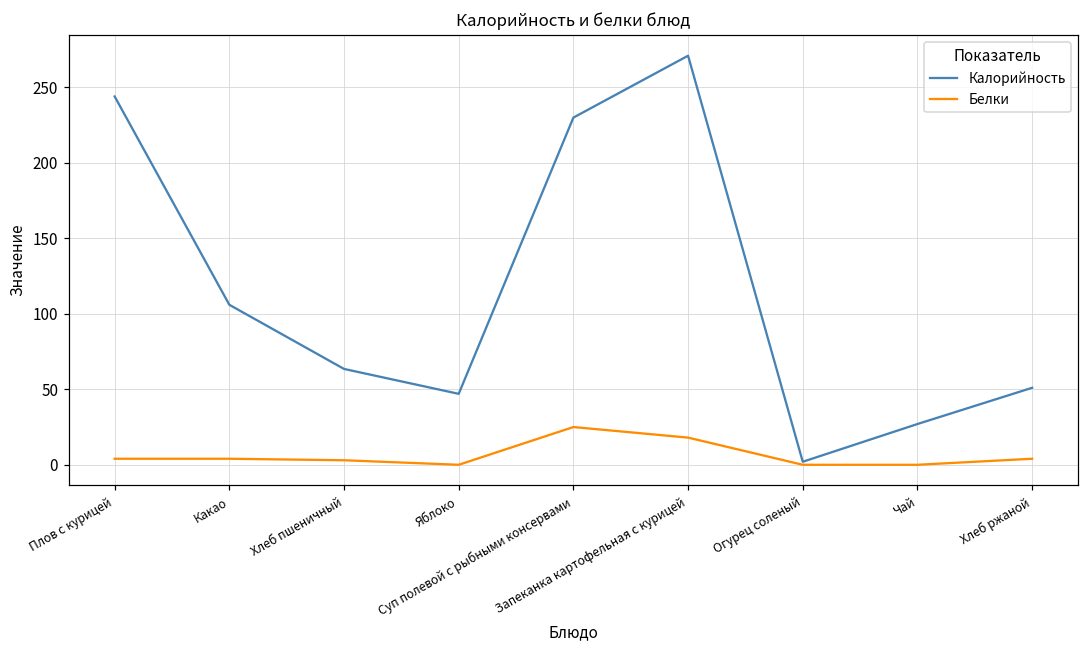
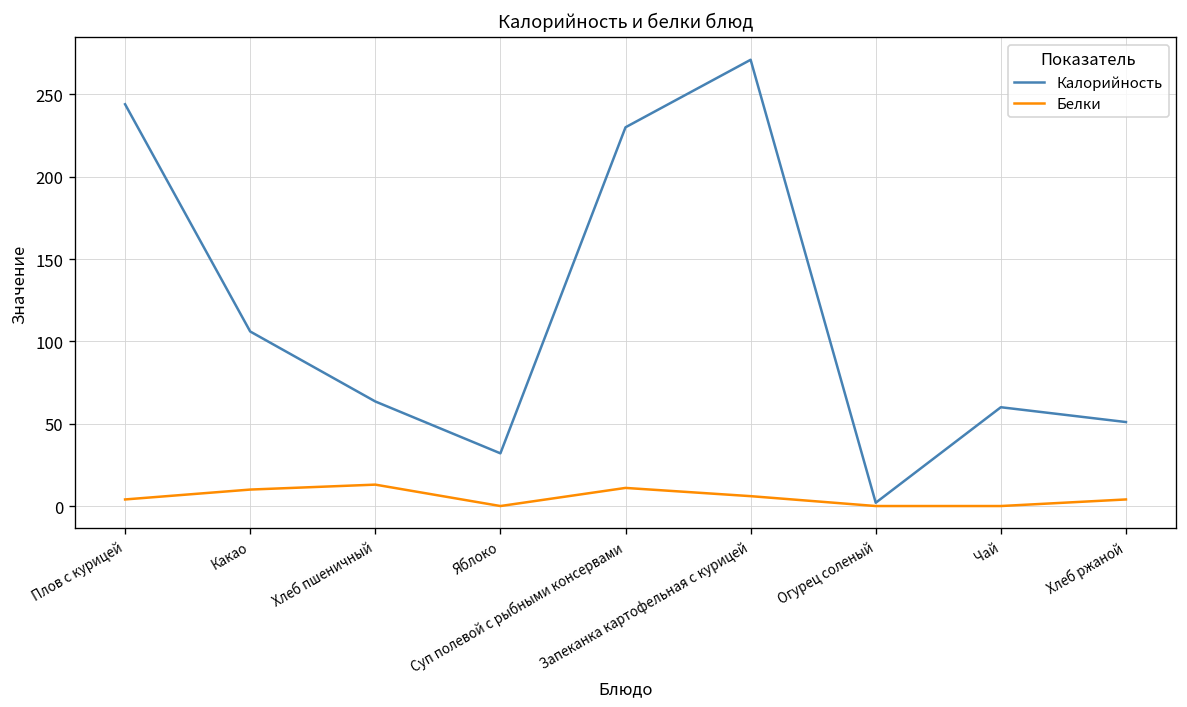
  {
    "Калорийность": {
      "Плов с курицей": 244,
      "Какао": 106,
      "Хлеб пшеничный": 64,
-     "Яблоко": 47,
+     "Яблоко": 32,
      "Суп полевой с рыбными консервами": 230,
      "Запеканка картофельная с курицей": 271,
      "Огурец соленый": 2,
-     "Чай": 27,
+     "Чай": 60,
      "Хлеб ржаной": 51
    },
    "Белки": {
      "Плов с курицей": 4,
-     "Какао": 4,
-     "Хлеб пшеничный": 3,
+     "Какао": 10,
+     "Хлеб пшеничный": 13,
      "Яблоко": 0,
-     "Суп полевой с рыбными консервами": 25,
-     "Запеканка картофельная с курицей": 18,
+     "Суп полевой с рыбными консервами": 11,
+     "Запеканка картофельная с курицей": 6,
      "Огурец соленый": 0,
      "Чай": 0,
      "Хлеб ржаной": 4
    }
  }
